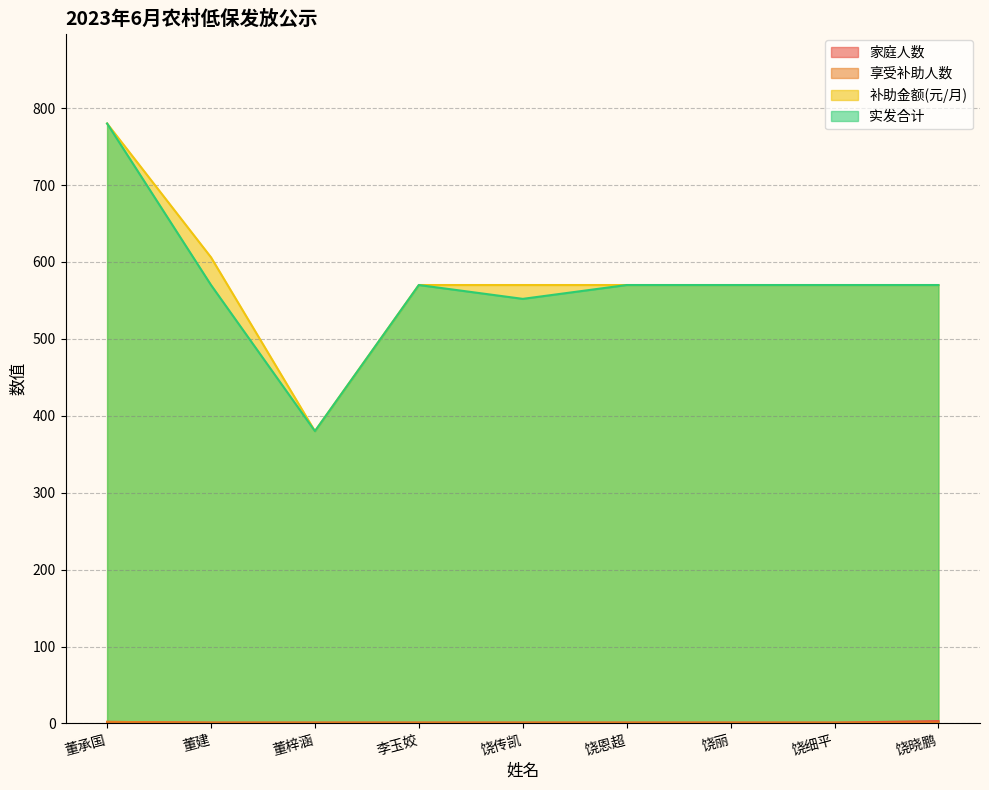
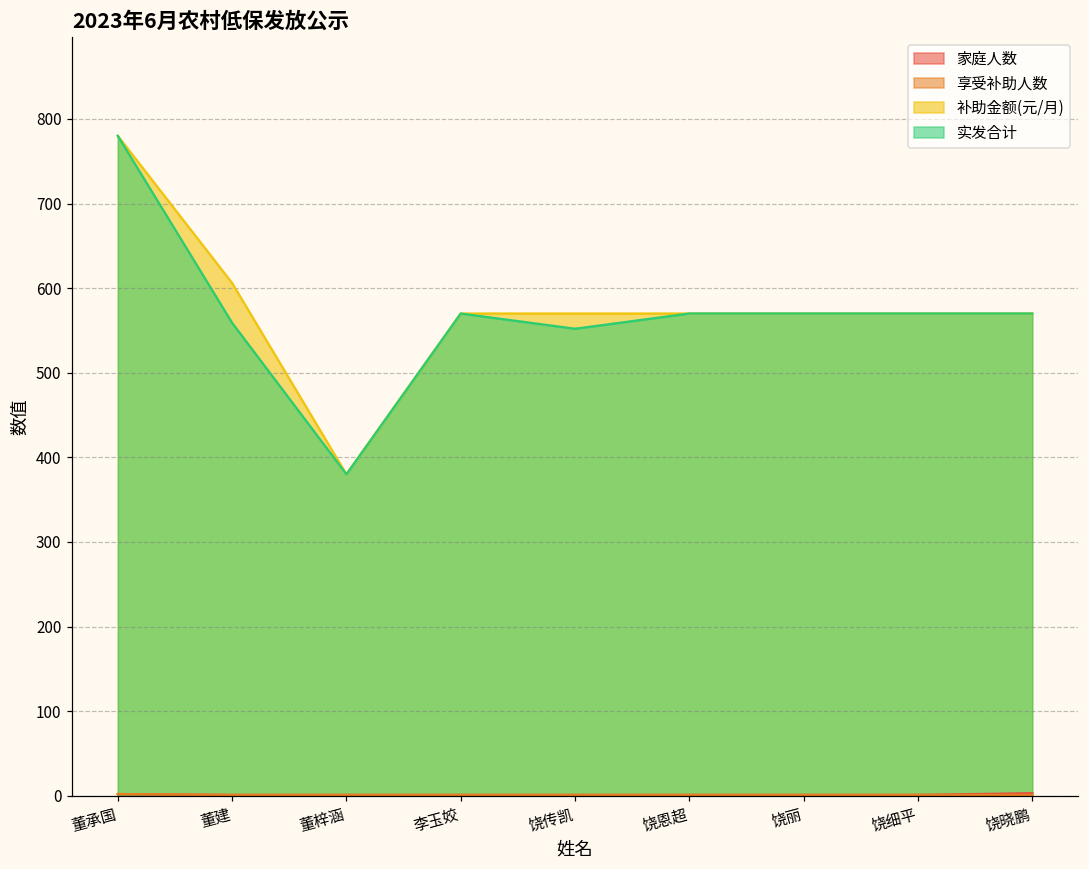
  {
    "补助金额(元/月)": {
      "董建": 610,
      "饶传凯": 570
    },
    "实发合计": {
-     "董建": 570,
+     "董建": 560,
      "饶传凯": 550
    }
  }
